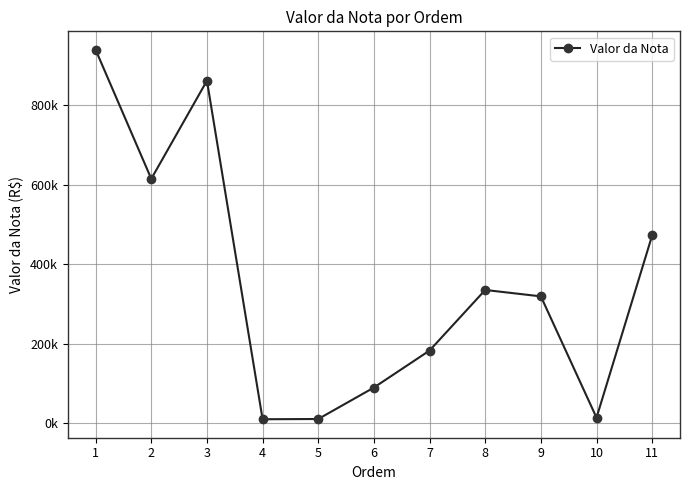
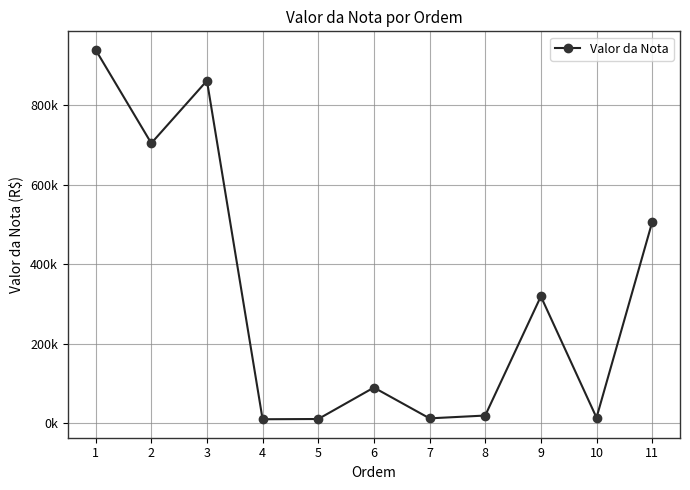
  {
    "1": 940000,
-   "2": 620000,
+   "2": 710000,
    "3": 860000,
    "4": 10000,
    "5": 10000,
    "6": 90000,
-   "7": 180000,
-   "8": 340000,
+   "7": 10000,
+   "8": 20000,
    "9": 320000,
    "10": 10000,
-   "11": 470000
+   "11": 510000
  }
